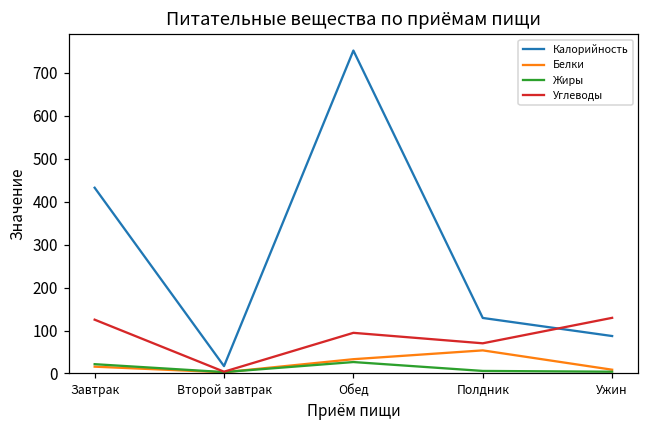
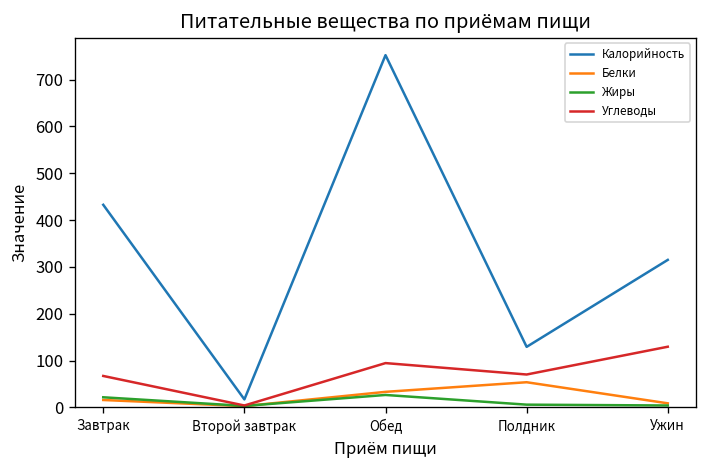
  {
    "Калорийность": {
      "Завтрак": 430,
      "Второй завтрак": 20,
      "Обед": 750,
      "Полдник": 130,
-     "Ужин": 90
+     "Ужин": 320
    },
    "Белки": {
      "Обед": 30,
      "Полдник": 50
    },
    "Жиры": {
      "Обед": 30,
      "Полдник": 10
    },
    "Углеводы": {
-     "Завтрак": 130,
+     "Завтрак": 70,
      "Обед": 90,
      "Полдник": 70,
      "Ужин": 130
    }
  }
